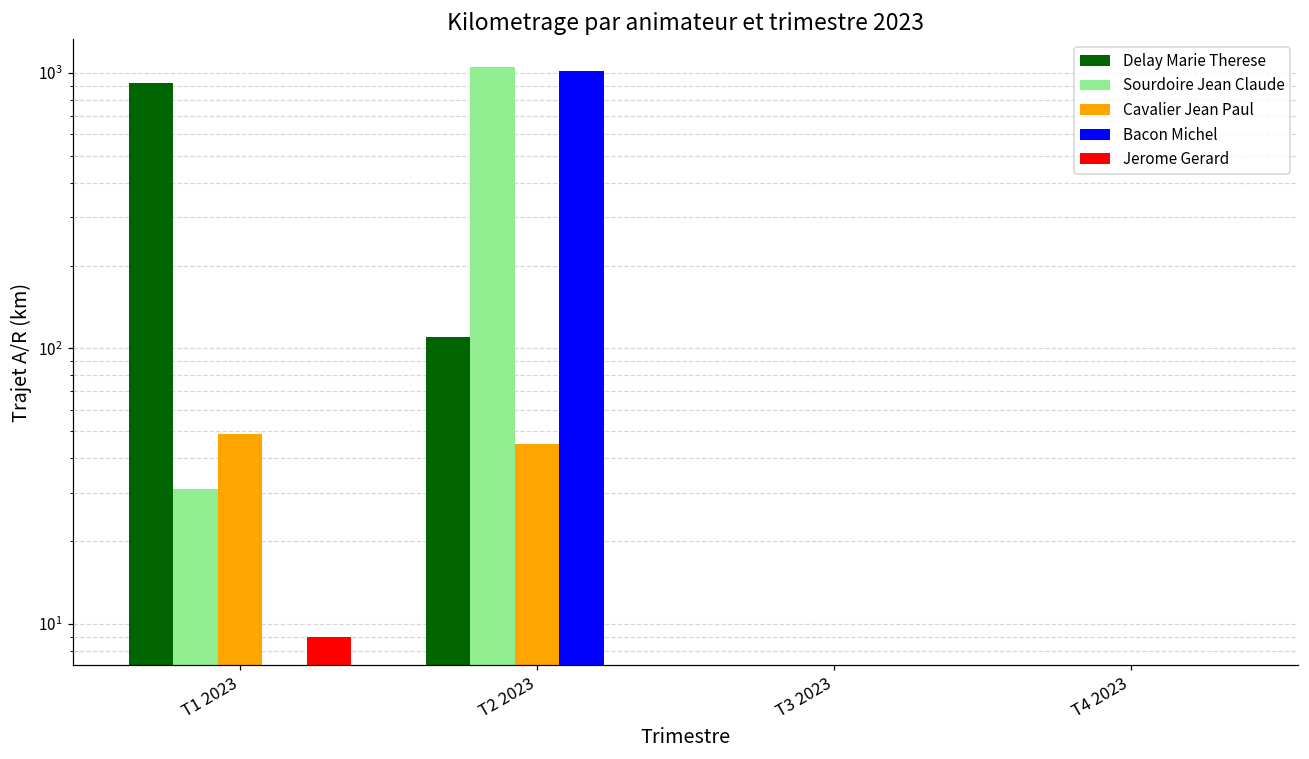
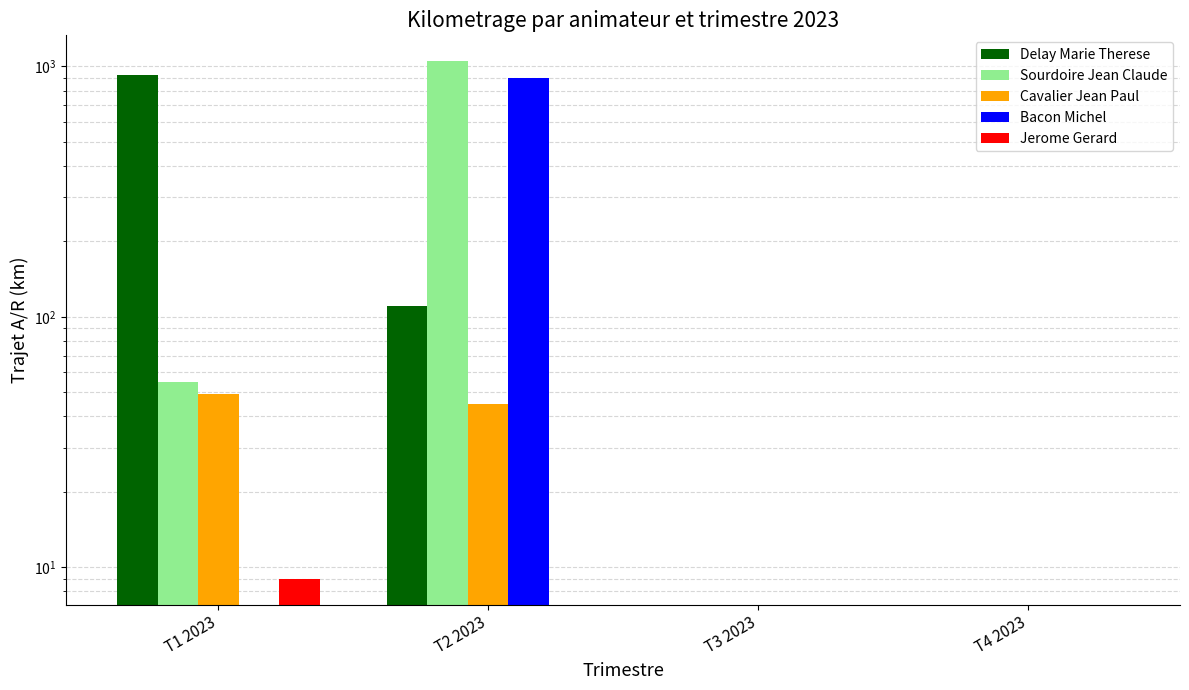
  {
    "Delay Marie Therese": {
      "T1 2023": 920,
      "T2 2023": 110
    },
    "Sourdoire Jean Claude": {
-     "T1 2023": 31,
+     "T1 2023": 55,
      "T2 2023": 1050
    },
    "Cavalier Jean Paul": {
      "T1 2023": 49,
      "T2 2023": 45
    },
    "Bacon Michel": {
-     "T2 2023": 1010
+     "T2 2023": 900
    },
    "Jerome Gerard": {
      "T1 2023": 9
    }
  }
